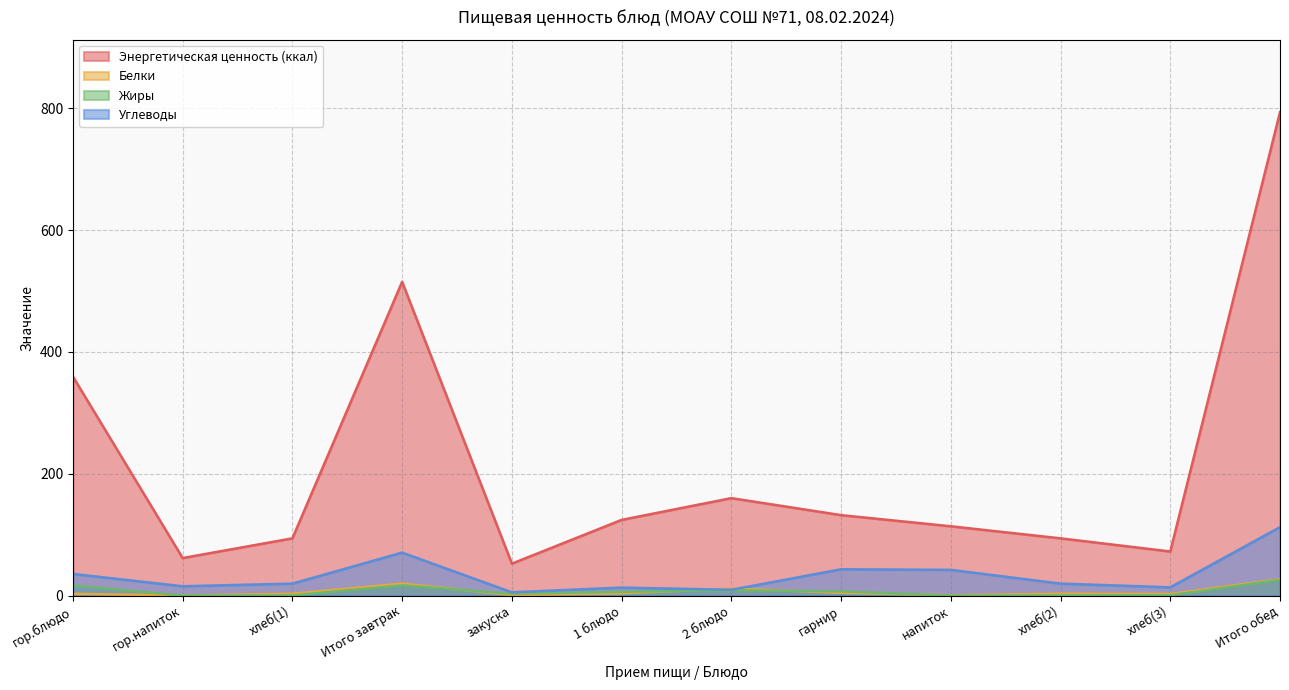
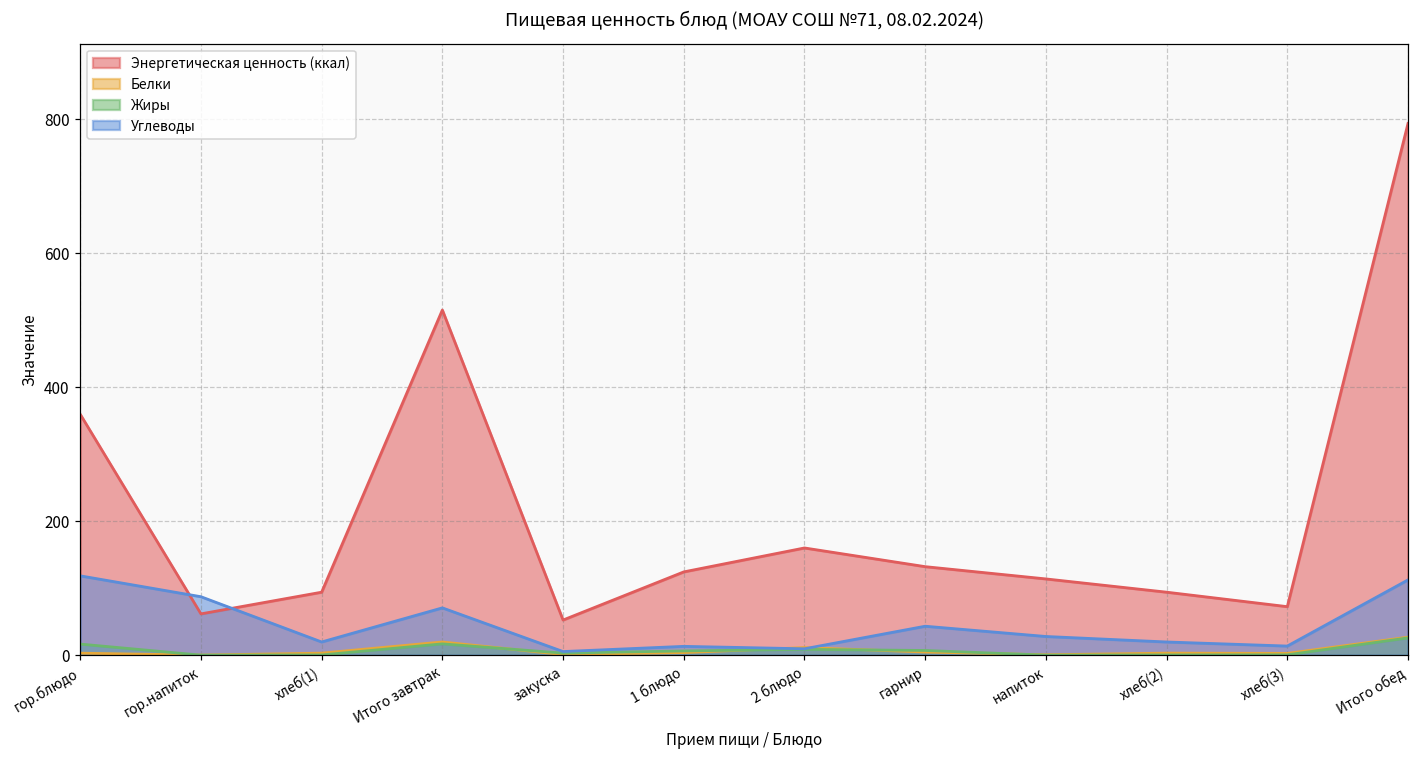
  {
    "Энергетическая ценность (ккал)": {
      "гор.блюдо": 360,
      "гор.напиток": 60,
      "хлеб(1)": 90,
      "Итого завтрак": 520,
      "закуска": 50,
      "1 блюдо": 120,
      "2 блюдо": 160,
      "гарнир": 130,
      "напиток": 110,
      "хлеб(2)": 90,
      "хлеб(3)": 70,
      "Итого обед": 790
    },
    "Белки": {
      "гор.блюдо": 0
    },
    "Жиры": {
      "гор.блюдо": 20
    },
    "Углеводы": {
-     "гор.блюдо": 40,
-     "гор.напиток": 20,
+     "гор.блюдо": 120,
+     "гор.напиток": 90,
      "хлеб(1)": 20,
      "Итого завтрак": 70,
      "1 блюдо": 10,
      "гарнир": 40,
-     "напиток": 40,
+     "напиток": 30,
      "хлеб(2)": 20,
      "хлеб(3)": 10,
      "Итого обед": 110
    }
  }
